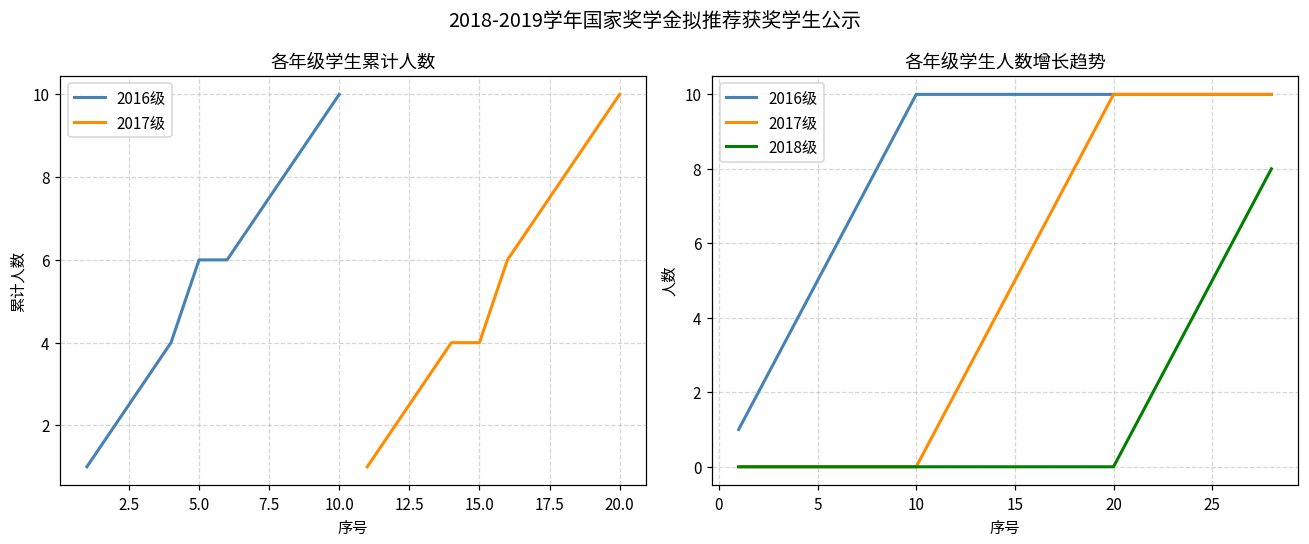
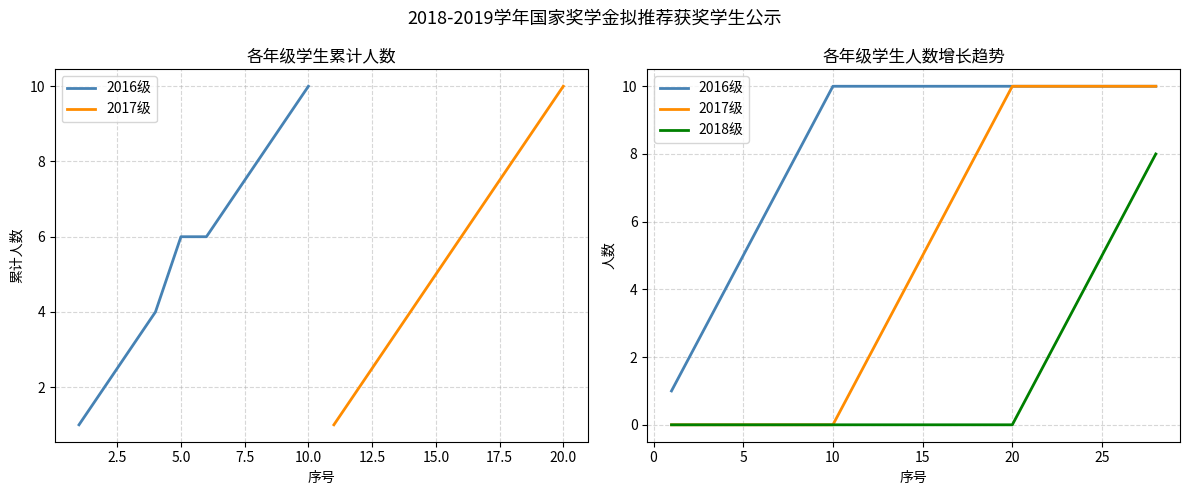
  {
    "各年级学生累计人数": {
      "2016级": {
        "5.0": 6,
        "10.0": 10
      },
      "2017级": {
-       "15.0": 4,
+       "15.0": 5,
        "20.0": 10
      }
    },
    "各年级学生人数增长趋势": {
      "2016级": {
        "5": 5.0,
        "10": 10.0,
        "15": 10.0
      },
      "2017级": {
        "15": 5.0
      },
      "2018级": {
        "15": 0.0,
        "20": 0.0,
        "25": 5.0
      }
    }
  }
